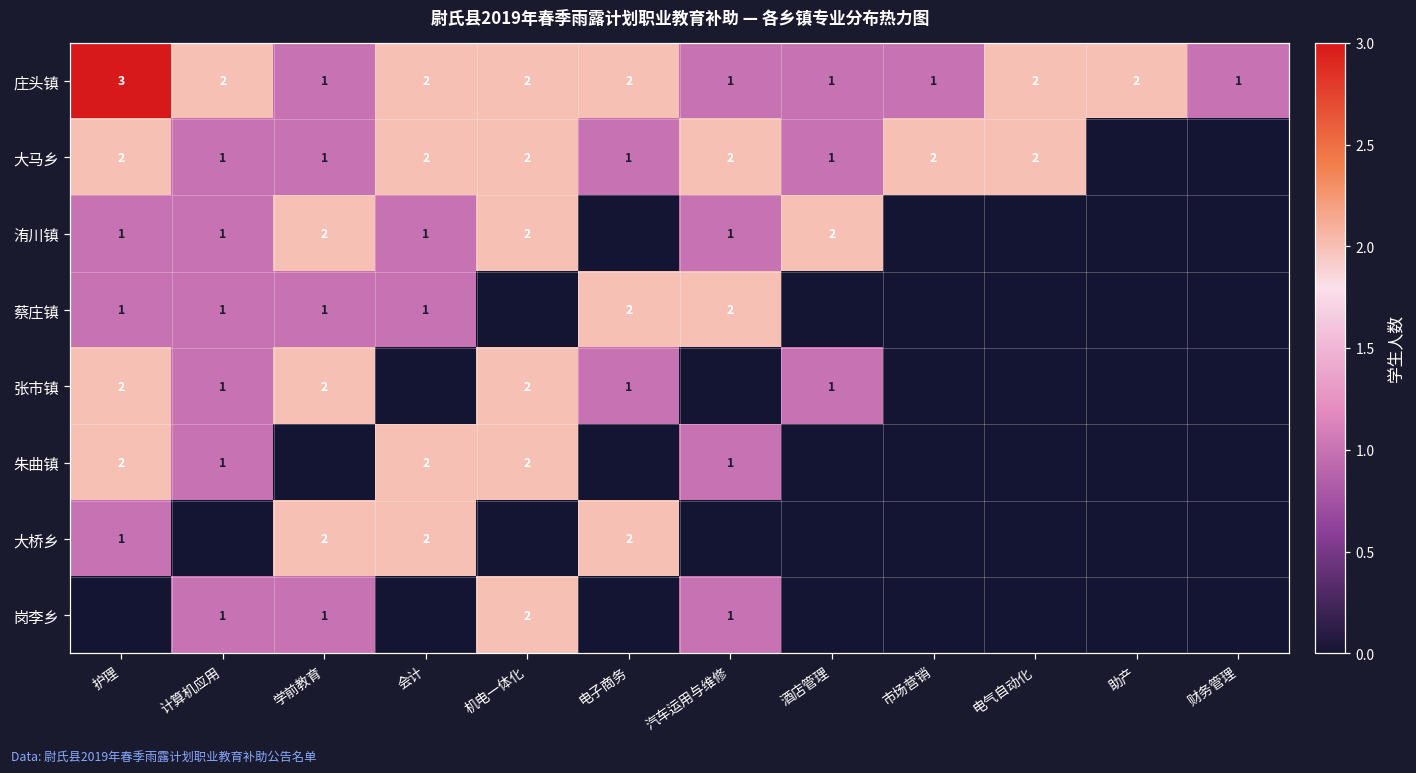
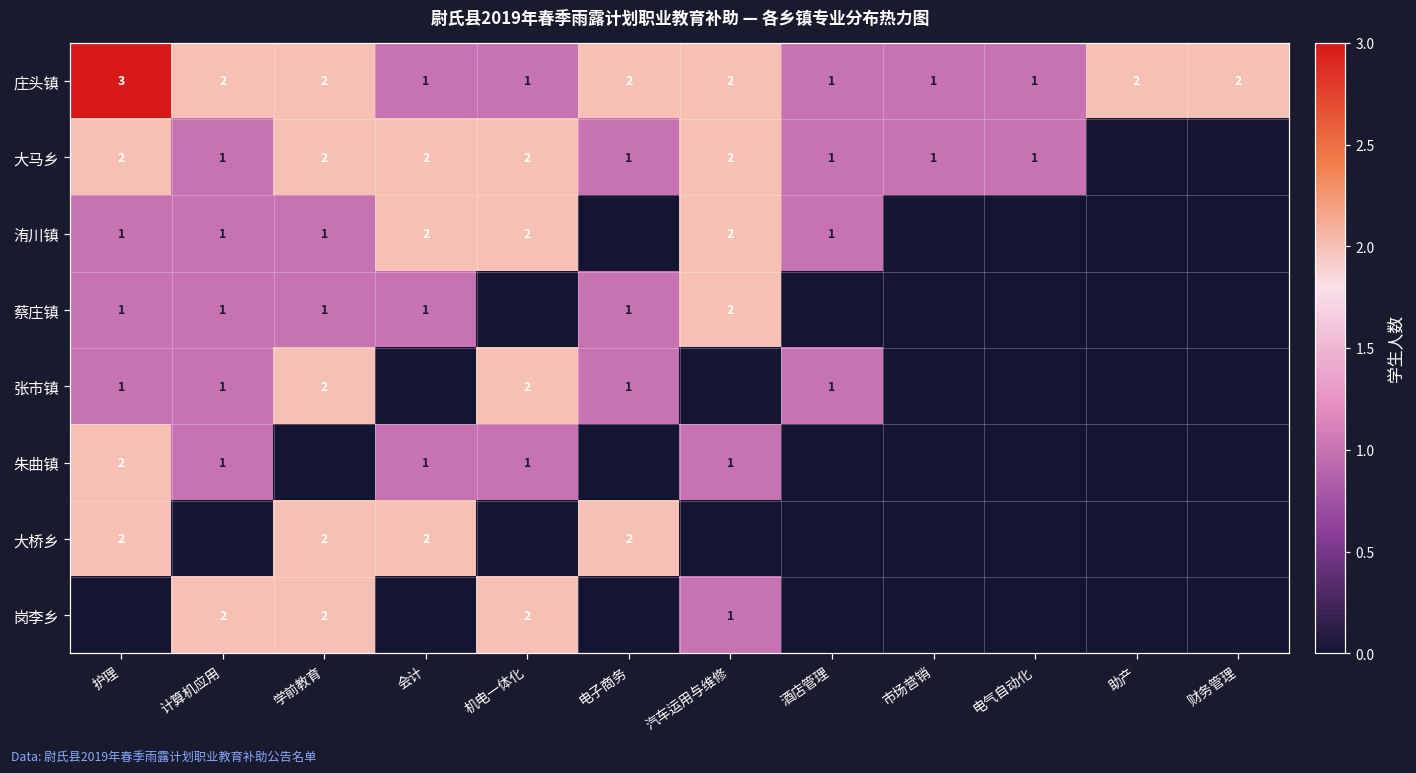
  {
    "庄头镇": {
      "护理": 3,
      "计算机应用": 2,
-     "学前教育": 1,
-     "会计": 2,
-     "机电一体化": 2,
+     "学前教育": 2,
+     "会计": 1,
+     "机电一体化": 1,
      "电子商务": 2,
-     "汽车运用与维修": 1,
+     "汽车运用与维修": 2,
      "酒店管理": 1,
      "市场营销": 1,
-     "电气自动化": 2,
+     "电气自动化": 1,
      "助产": 2,
-     "财务管理": 1
+     "财务管理": 2
    },
    "大马乡": {
      "护理": 2,
      "计算机应用": 1,
-     "学前教育": 1,
+     "学前教育": 2,
      "会计": 2,
      "机电一体化": 2,
      "电子商务": 1,
      "汽车运用与维修": 2,
      "酒店管理": 1,
-     "市场营销": 2,
-     "电气自动化": 2
+     "市场营销": 1,
+     "电气自动化": 1
    },
    "洧川镇": {
      "护理": 1,
      "计算机应用": 1,
-     "学前教育": 2,
-     "会计": 1,
+     "学前教育": 1,
+     "会计": 2,
      "机电一体化": 2,
-     "汽车运用与维修": 1,
-     "酒店管理": 2
+     "汽车运用与维修": 2,
+     "酒店管理": 1
    },
    "蔡庄镇": {
      "护理": 1,
      "计算机应用": 1,
      "学前教育": 1,
      "会计": 1,
-     "电子商务": 2,
+     "电子商务": 1,
      "汽车运用与维修": 2
    },
    "张市镇": {
-     "护理": 2,
+     "护理": 1,
      "计算机应用": 1,
      "学前教育": 2,
      "机电一体化": 2,
      "电子商务": 1,
      "酒店管理": 1
    },
    "朱曲镇": {
      "护理": 2,
      "计算机应用": 1,
-     "会计": 2,
-     "机电一体化": 2,
+     "会计": 1,
+     "机电一体化": 1,
      "汽车运用与维修": 1
    },
    "大桥乡": {
-     "护理": 1,
+     "护理": 2,
      "学前教育": 2,
      "会计": 2,
      "电子商务": 2
    },
    "岗李乡": {
-     "计算机应用": 1,
-     "学前教育": 1,
+     "计算机应用": 2,
+     "学前教育": 2,
      "机电一体化": 2,
      "汽车运用与维修": 1
    }
  }
